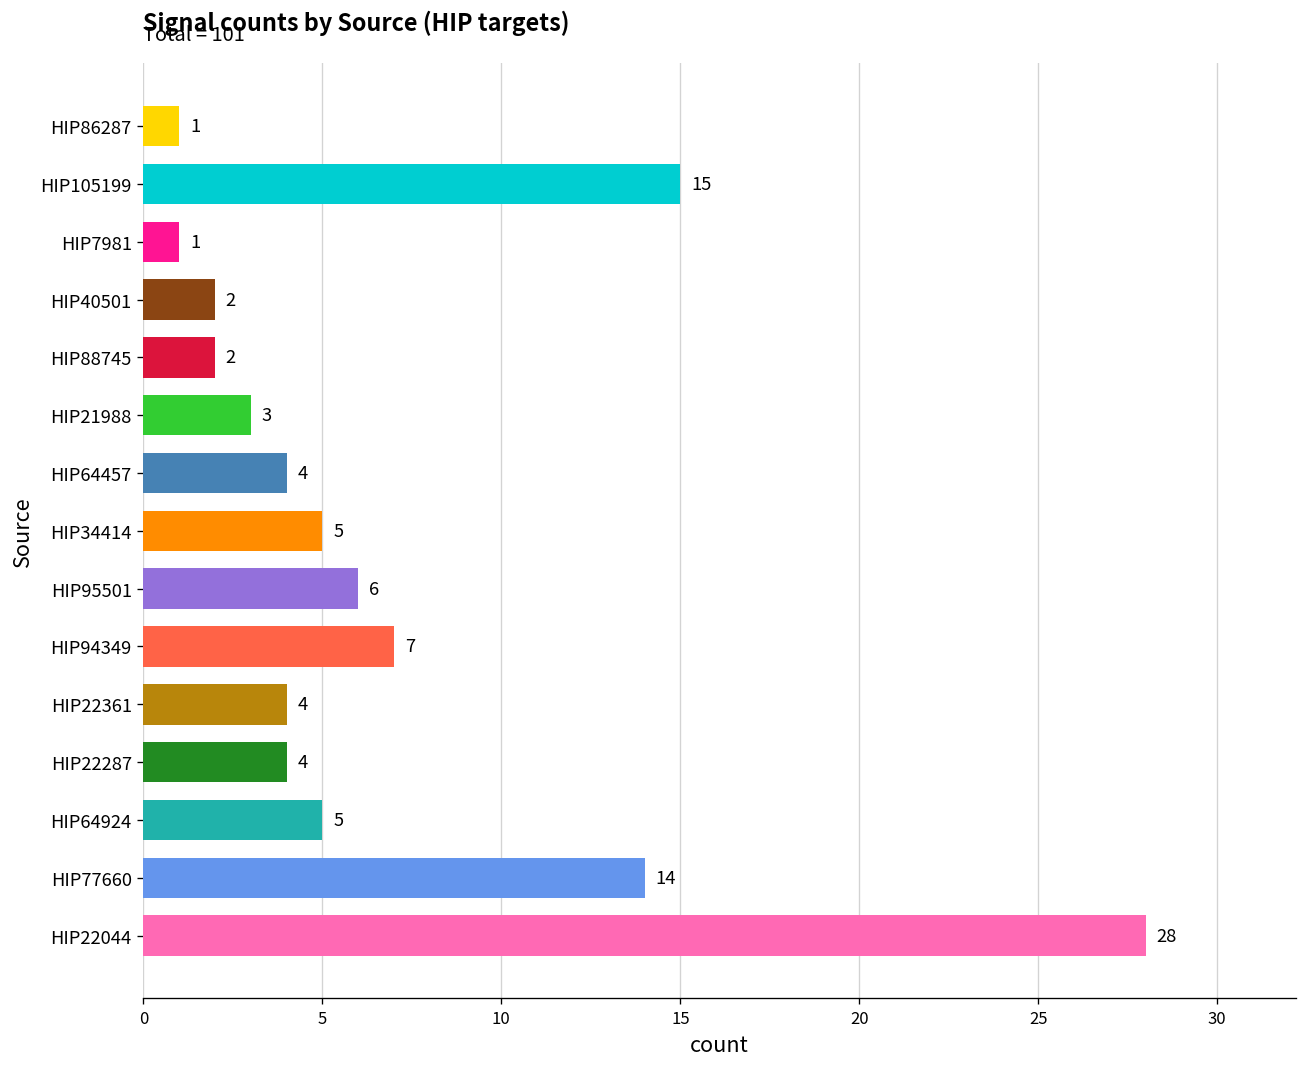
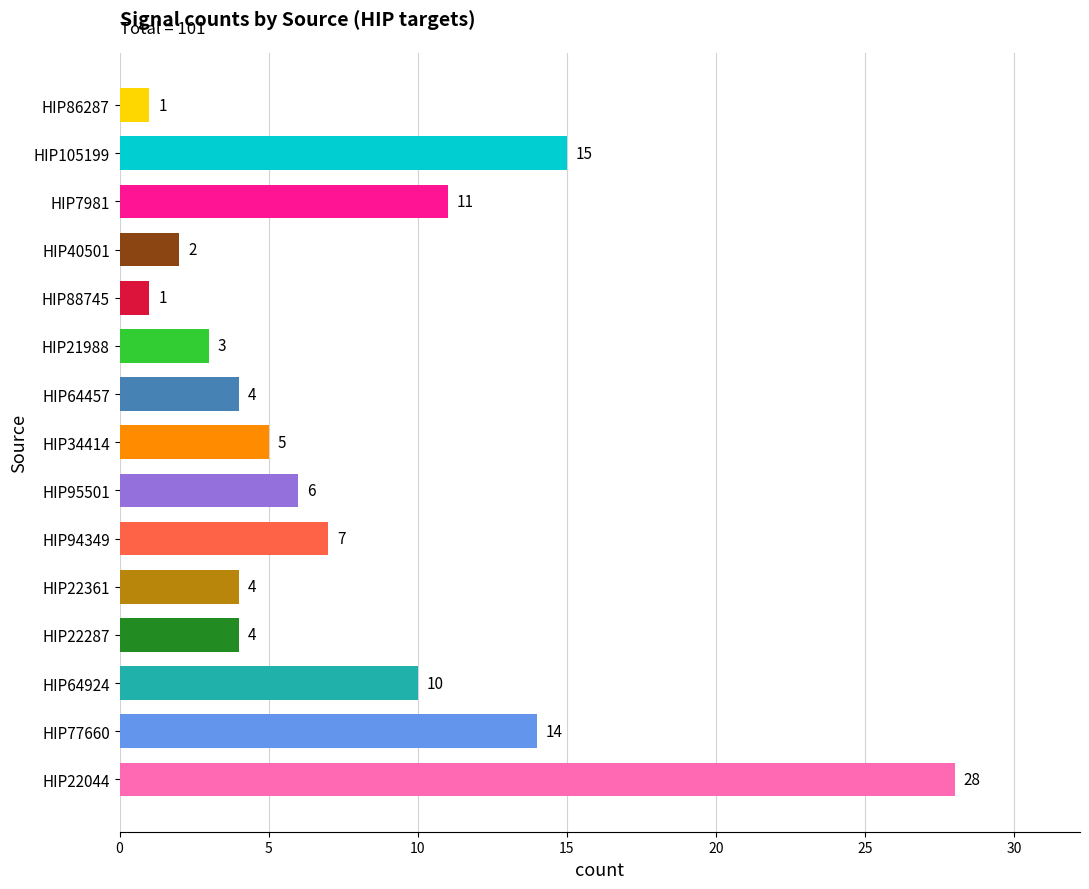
  {
    "HIP86287": 1,
    "HIP105199": 15,
-   "HIP7981": 1,
+   "HIP7981": 11,
    "HIP40501": 2,
-   "HIP88745": 2,
+   "HIP88745": 1,
    "HIP21988": 3,
    "HIP64457": 4,
    "HIP34414": 5,
    "HIP95501": 6,
    "HIP94349": 7,
    "HIP22361": 4,
    "HIP22287": 4,
-   "HIP64924": 5,
+   "HIP64924": 10,
    "HIP77660": 14,
    "HIP22044": 28
  }
